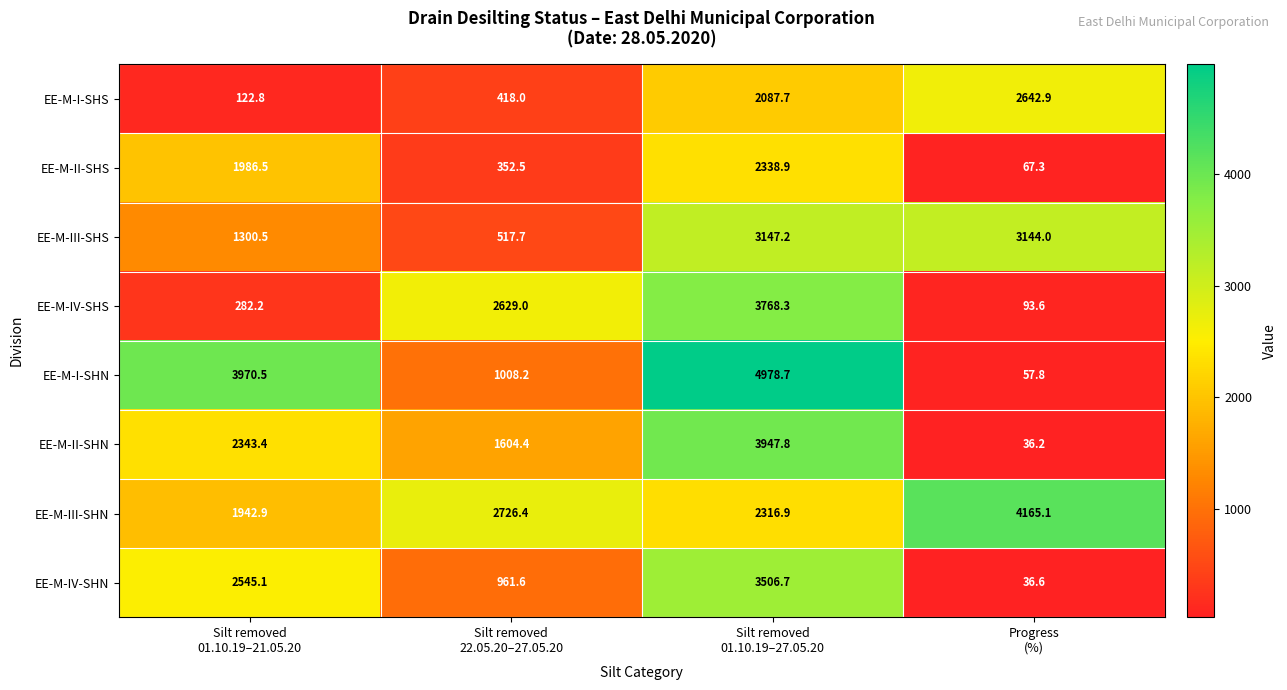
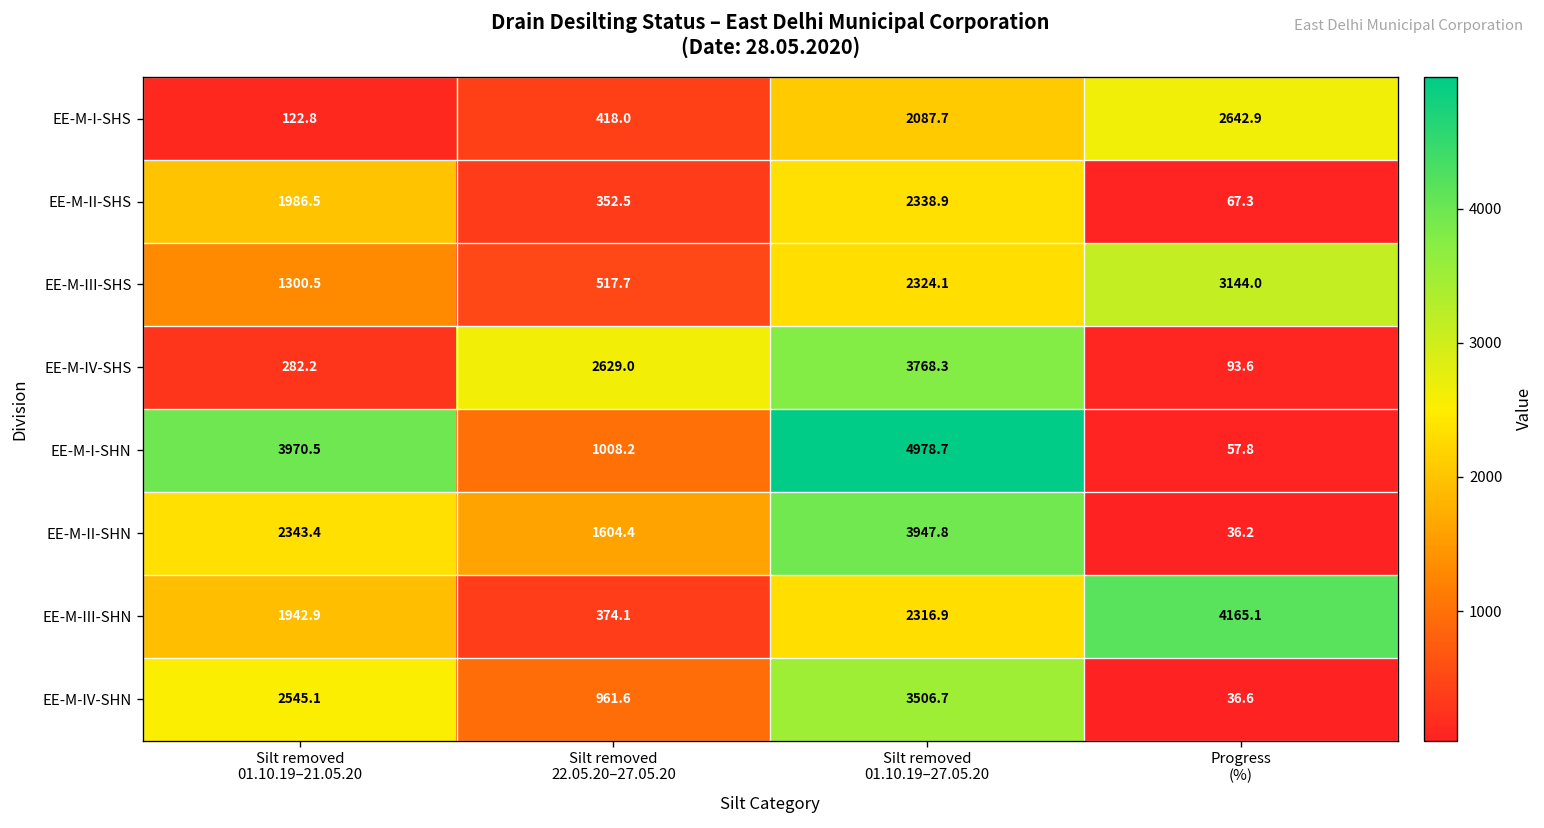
  {
    "EE-M-I-SHS": {
      "Silt removed 01.10.19–21.05.20": 122.8,
      "Silt removed 22.05.20–27.05.20": 418.0,
      "Silt removed 01.10.19–27.05.20": 2087.7,
      "Progress (%)": 2642.9
    },
    "EE-M-II-SHS": {
      "Silt removed 01.10.19–21.05.20": 1986.5,
      "Silt removed 22.05.20–27.05.20": 352.5,
      "Silt removed 01.10.19–27.05.20": 2338.9,
      "Progress (%)": 67.3
    },
    "EE-M-III-SHS": {
      "Silt removed 01.10.19–21.05.20": 1300.5,
      "Silt removed 22.05.20–27.05.20": 517.7,
-     "Silt removed 01.10.19–27.05.20": 3147.2,
+     "Silt removed 01.10.19–27.05.20": 2324.1,
      "Progress (%)": 3144.0
    },
    "EE-M-IV-SHS": {
      "Silt removed 01.10.19–21.05.20": 282.2,
      "Silt removed 22.05.20–27.05.20": 2629.0,
      "Silt removed 01.10.19–27.05.20": 3768.3,
      "Progress (%)": 93.6
    },
    "EE-M-I-SHN": {
      "Silt removed 01.10.19–21.05.20": 3970.5,
      "Silt removed 22.05.20–27.05.20": 1008.2,
      "Silt removed 01.10.19–27.05.20": 4978.7,
      "Progress (%)": 57.8
    },
    "EE-M-II-SHN": {
      "Silt removed 01.10.19–21.05.20": 2343.4,
      "Silt removed 22.05.20–27.05.20": 1604.4,
      "Silt removed 01.10.19–27.05.20": 3947.8,
      "Progress (%)": 36.2
    },
    "EE-M-III-SHN": {
      "Silt removed 01.10.19–21.05.20": 1942.9,
-     "Silt removed 22.05.20–27.05.20": 2726.4,
+     "Silt removed 22.05.20–27.05.20": 374.1,
      "Silt removed 01.10.19–27.05.20": 2316.9,
      "Progress (%)": 4165.1
    },
    "EE-M-IV-SHN": {
      "Silt removed 01.10.19–21.05.20": 2545.1,
      "Silt removed 22.05.20–27.05.20": 961.6,
      "Silt removed 01.10.19–27.05.20": 3506.7,
      "Progress (%)": 36.6
    }
  }
